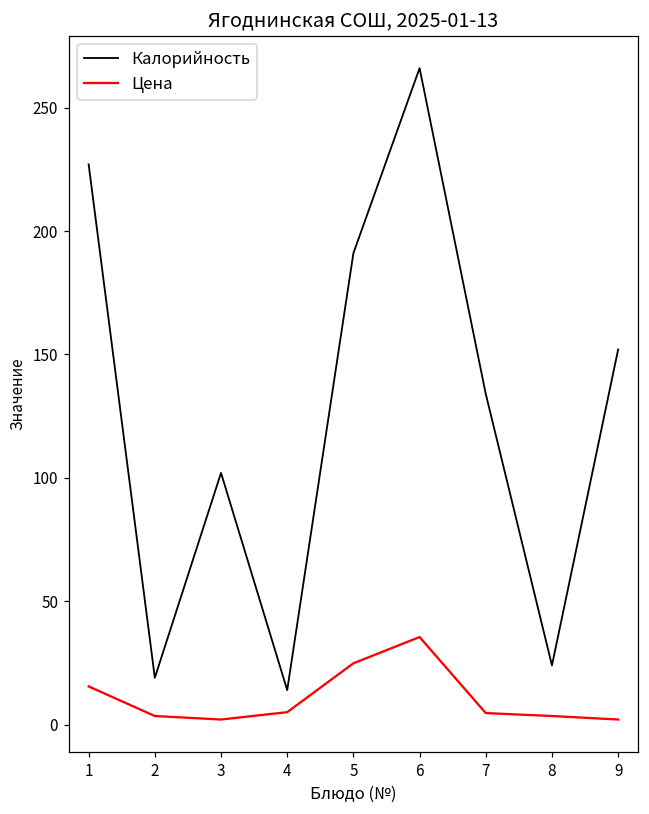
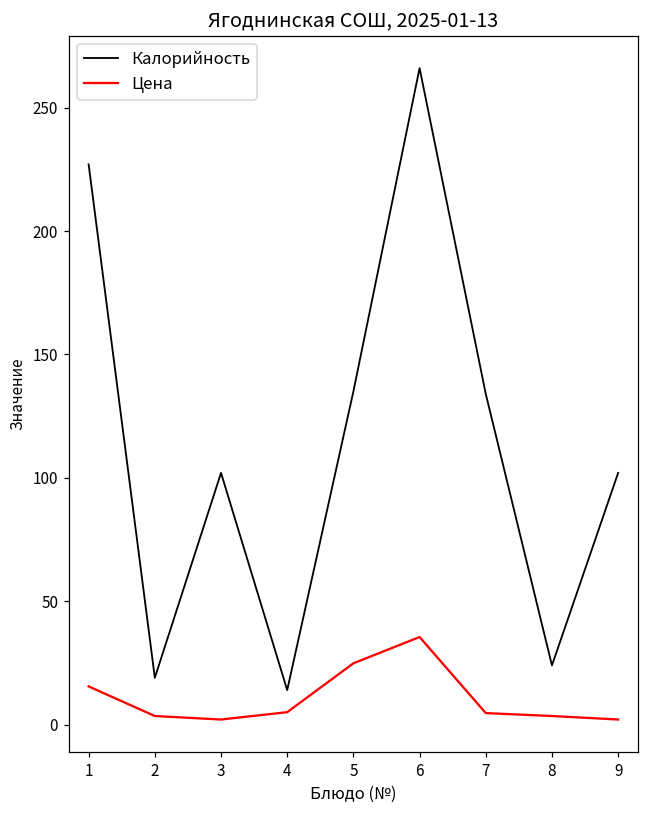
  {
    "Калорийность": {
      "1": 227,
      "2": 19,
      "3": 102,
      "4": 14,
-     "5": 191,
+     "5": 135,
      "6": 266,
      "7": 134,
      "8": 24,
-     "9": 152
+     "9": 102
    },
    "Цена": {
      "1": 16,
      "2": 4,
      "3": 2,
      "4": 5,
      "5": 25,
      "6": 36,
      "7": 5,
      "8": 4,
      "9": 2
    }
  }
